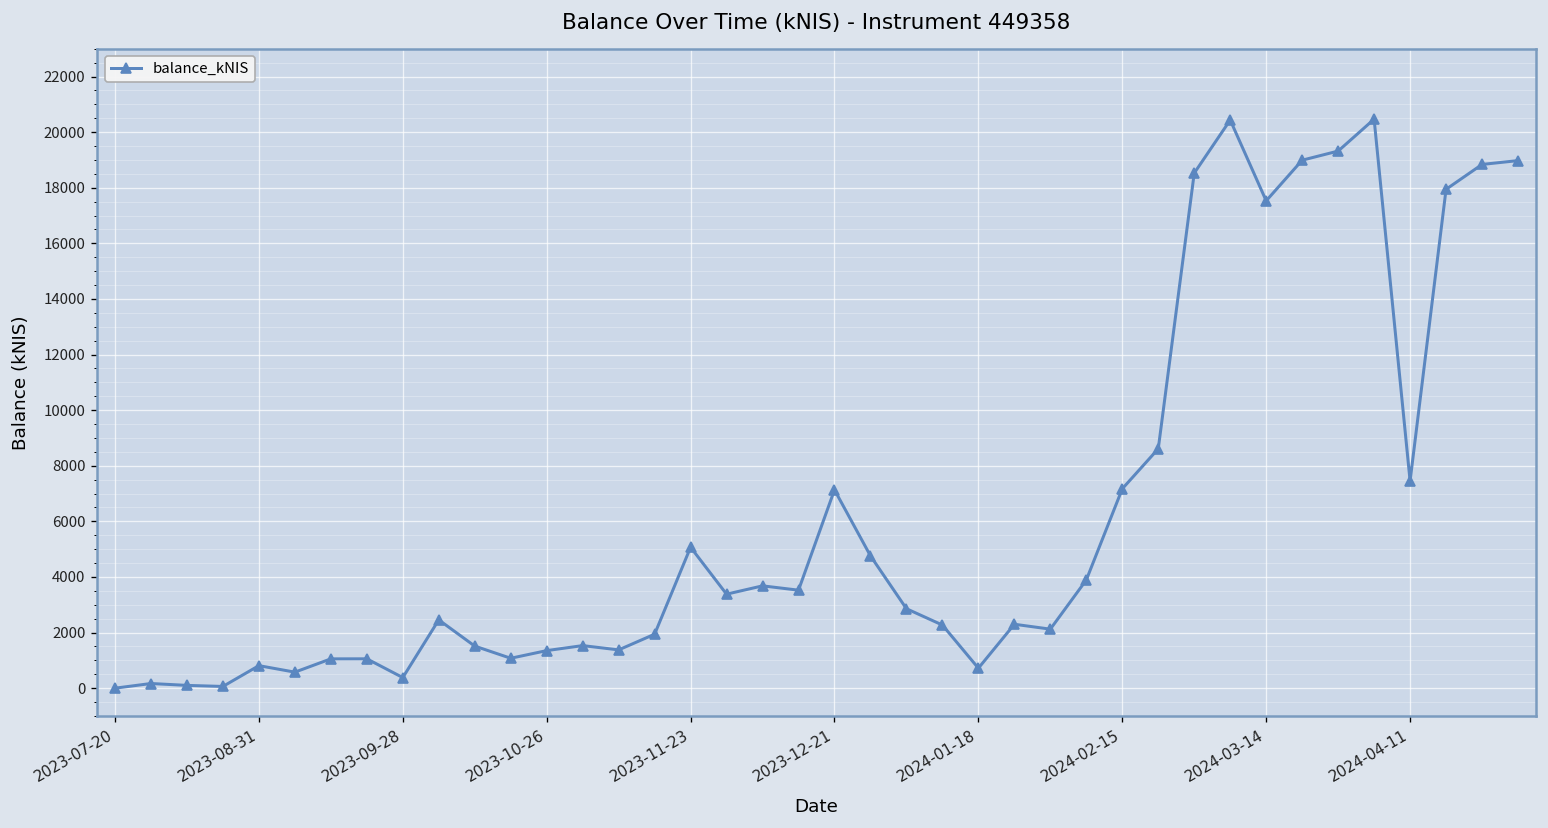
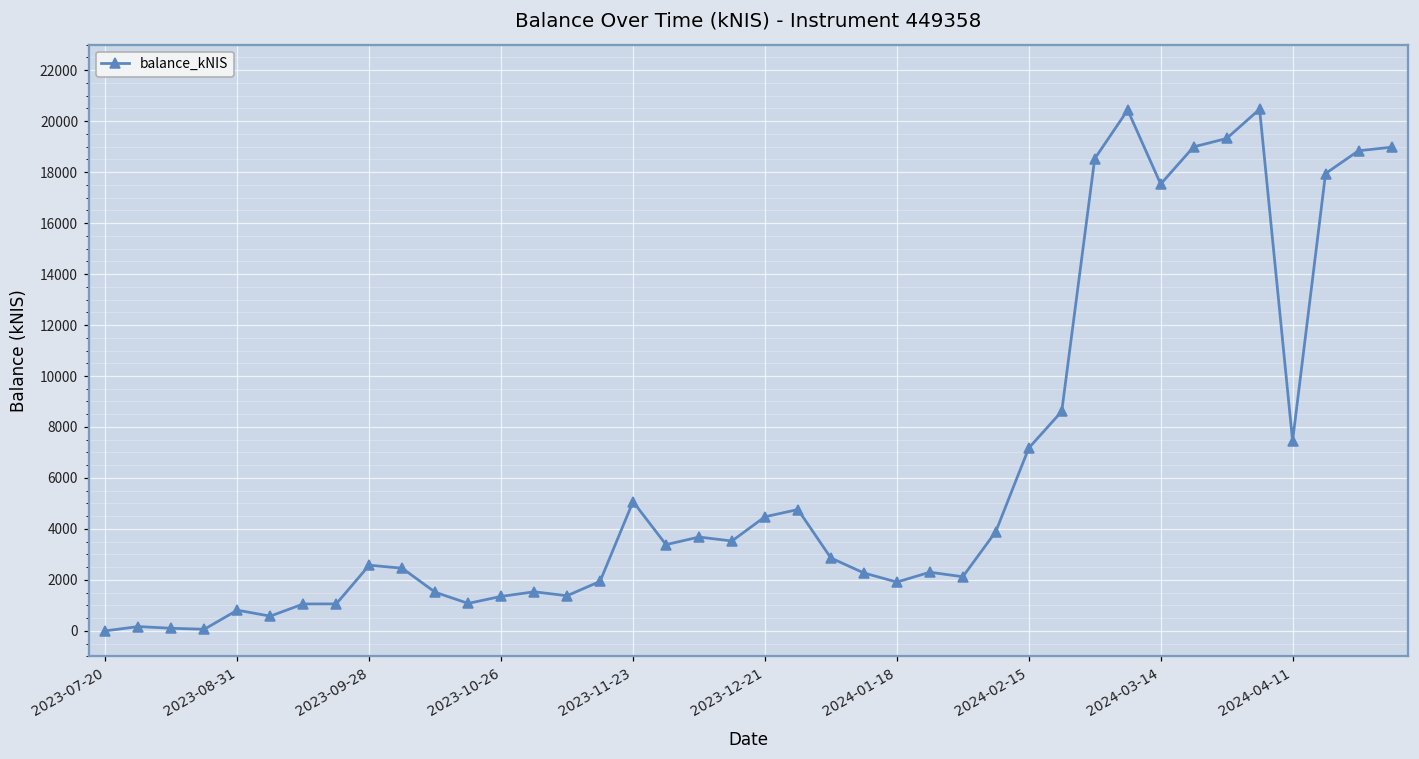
  {
    "2023-07-20": 0,
    "2023-08-31": 800,
-   "2023-09-28": 400,
+   "2023-09-28": 2600,
    "2023-10-26": 1400,
    "2023-11-23": 5100,
-   "2023-12-21": 7100,
-   "2024-01-18": 700,
+   "2023-12-21": 4500,
+   "2024-01-18": 1900,
    "2024-02-15": 7200,
    "2024-03-14": 17500,
    "2024-04-11": 7500
  }
